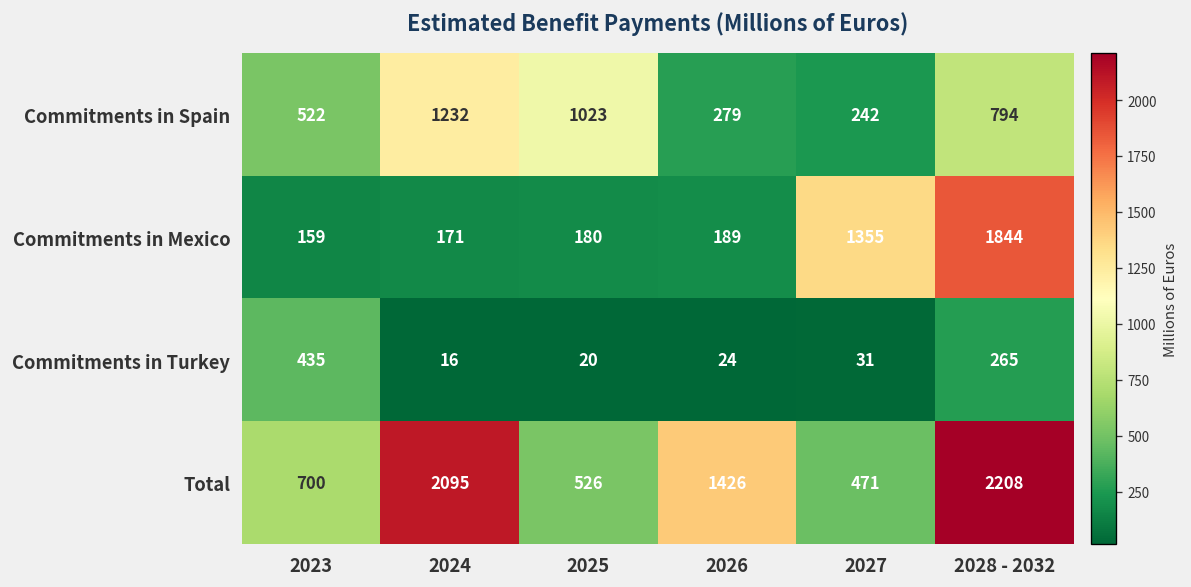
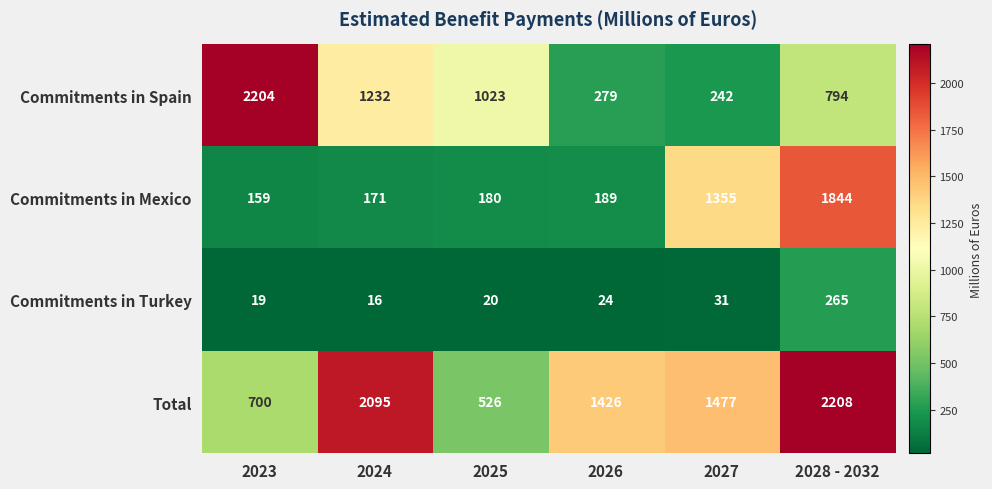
  {
    "Commitments in Spain": {
-     "2023": 522,
+     "2023": 2204,
      "2024": 1232,
      "2025": 1023,
      "2026": 279,
      "2027": 242,
      "2028 - 2032": 794
    },
    "Commitments in Mexico": {
      "2023": 159,
      "2024": 171,
      "2025": 180,
      "2026": 189,
      "2027": 1355,
      "2028 - 2032": 1844
    },
    "Commitments in Turkey": {
-     "2023": 435,
+     "2023": 19,
      "2024": 16,
      "2025": 20,
      "2026": 24,
      "2027": 31,
      "2028 - 2032": 265
    },
    "Total": {
      "2023": 700,
      "2024": 2095,
      "2025": 526,
      "2026": 1426,
-     "2027": 471,
+     "2027": 1477,
      "2028 - 2032": 2208
    }
  }
